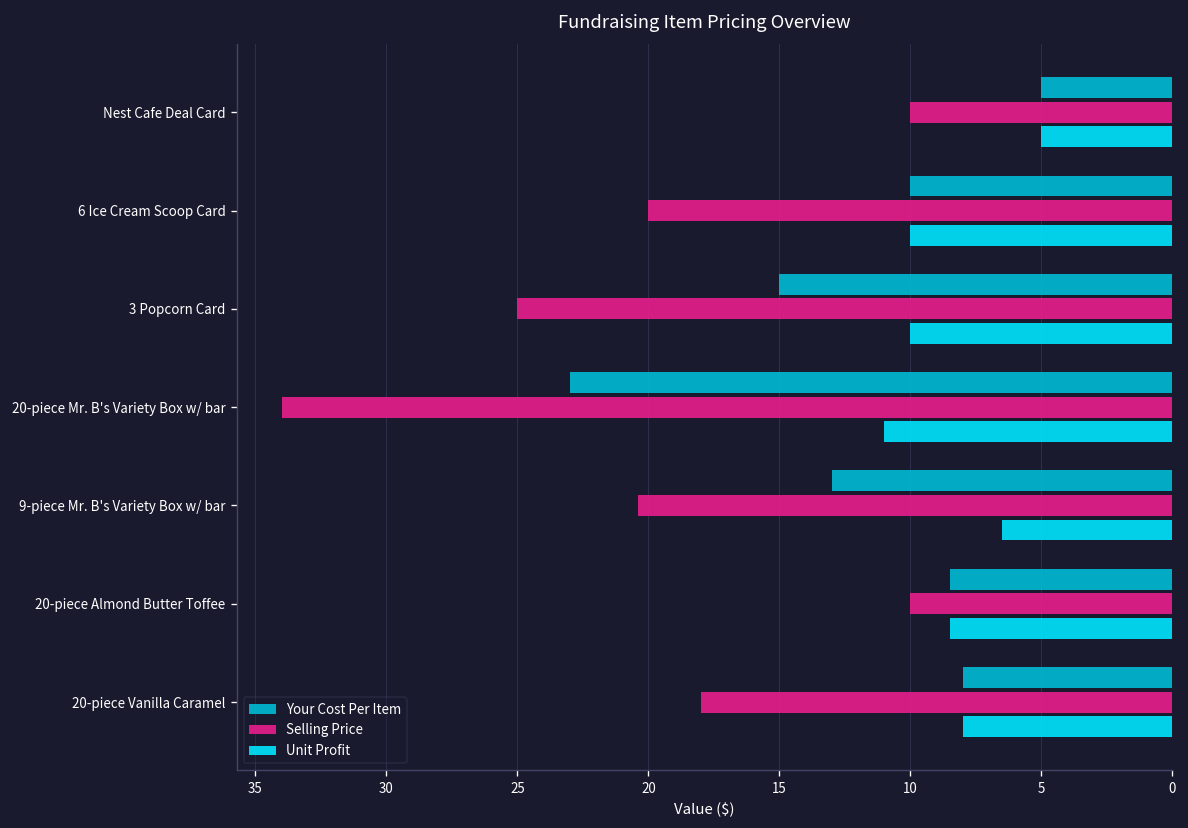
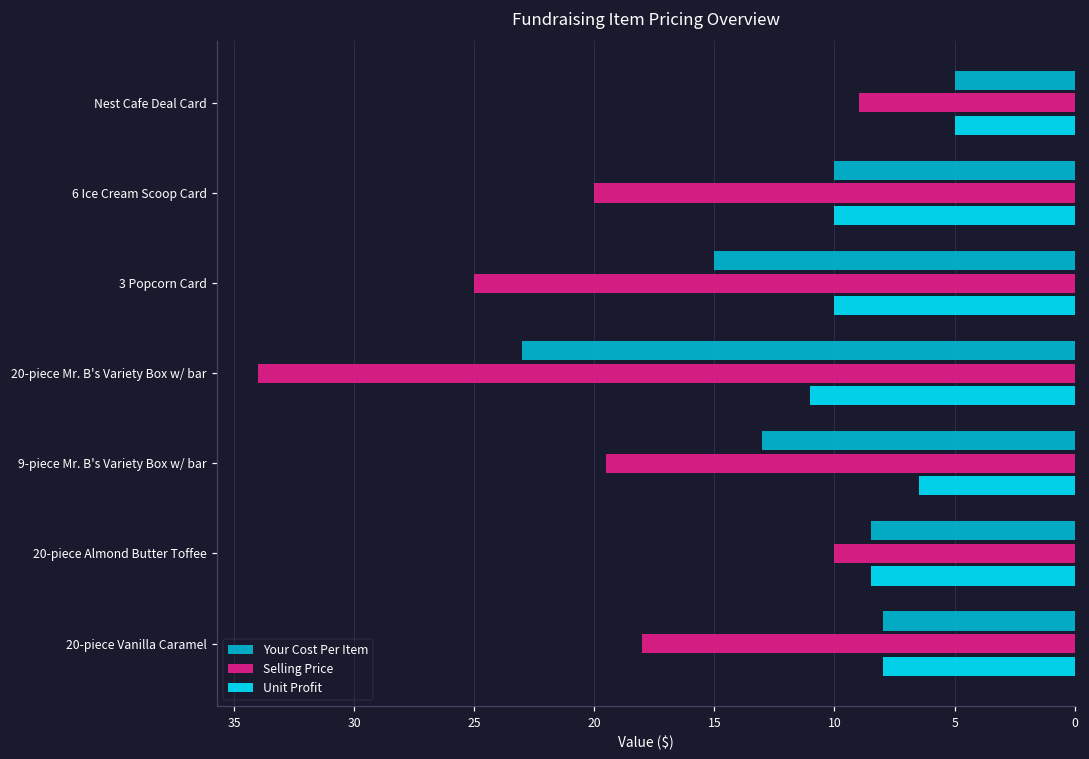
  {
    "Selling Price": {
-     "Nest Cafe Deal Card": 10,
+     "Nest Cafe Deal Card": 9,
      "6 Ice Cream Scoop Card": 20.0,
      "3 Popcorn Card": 25.0,
      "20-piece Mr. B's Variety Box w/ bar": 34.0,
-     "9-piece Mr. B's Variety Box w/ bar": 20.4,
+     "9-piece Mr. B's Variety Box w/ bar": 19.5,
      "20-piece Almond Butter Toffee": 10.0,
      "20-piece Vanilla Caramel": 18.0
    }
  }
